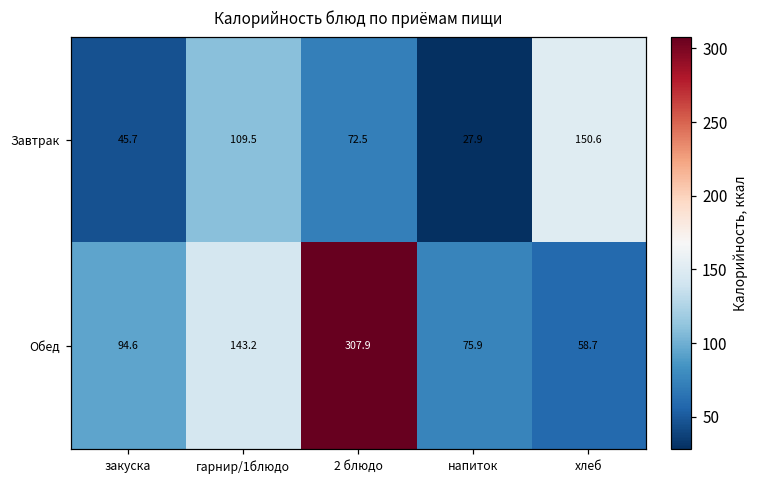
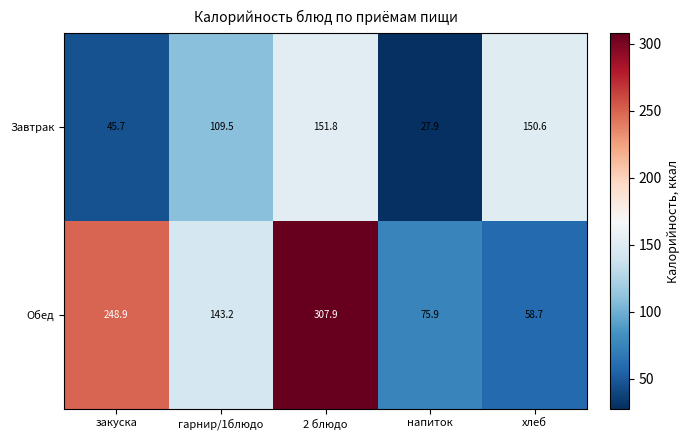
  {
    "Завтрак": {
      "закуска": 45.7,
      "гарнир/1блюдо": 109.5,
-     "2 блюдо": 72.5,
+     "2 блюдо": 151.8,
      "напиток": 27.9,
      "хлеб": 150.6
    },
    "Обед": {
-     "закуска": 94.6,
+     "закуска": 248.9,
      "гарнир/1блюдо": 143.2,
      "2 блюдо": 307.9,
      "напиток": 75.9,
      "хлеб": 58.7
    }
  }
